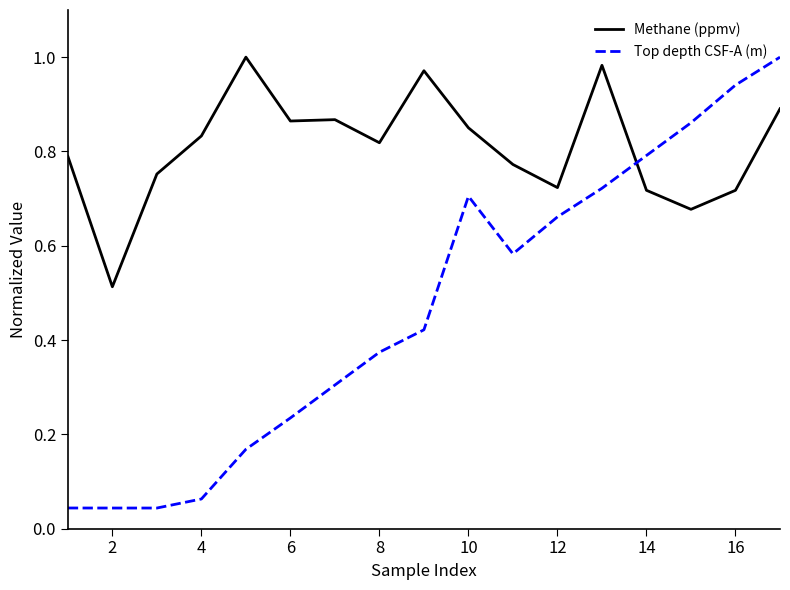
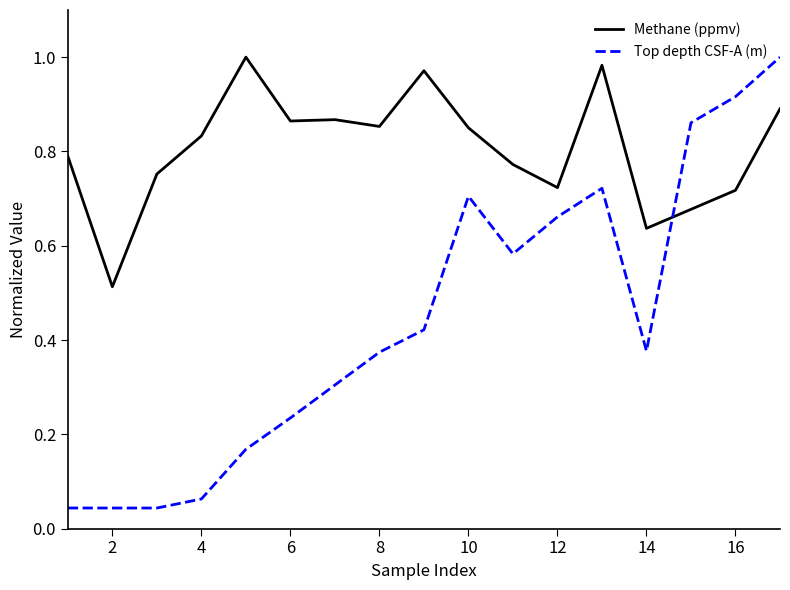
  {
    "Methane (ppmv)": {
      "2": 0.51,
      "4": 0.83,
      "6": 0.86,
-     "8": 0.82,
+     "8": 0.85,
      "10": 0.85,
      "12": 0.72,
-     "14": 0.72,
+     "14": 0.64,
      "16": 0.72
    },
    "Top depth CSF-A (m)": {
      "2": 0.04,
      "4": 0.06,
      "6": 0.23,
      "8": 0.37,
      "10": 0.70,
      "12": 0.66,
-     "14": 0.79,
-     "16": 0.94
+     "14": 0.38,
+     "16": 0.92
    }
  }
